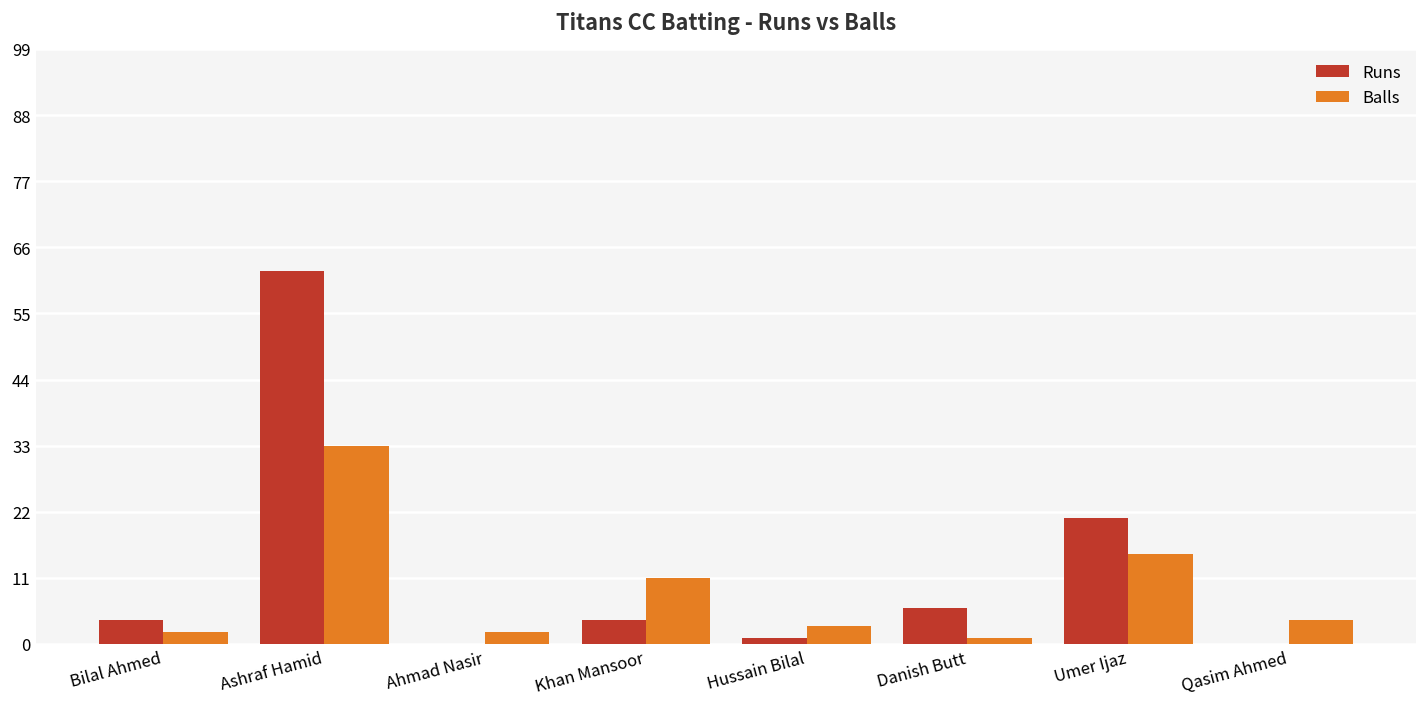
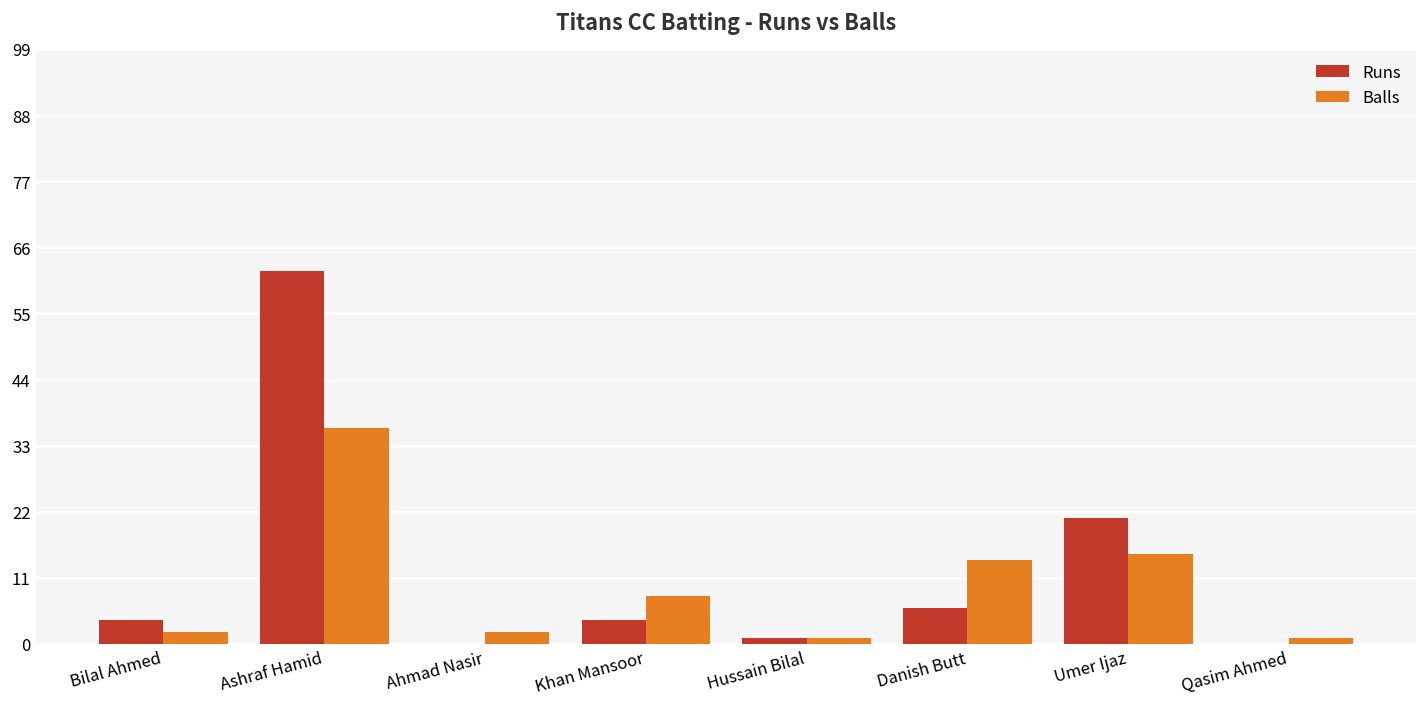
  {
    "Runs": {
      "Bilal Ahmed": 4,
      "Ashraf Hamid": 62,
      "Ahmad Nasir": 0,
      "Khan Mansoor": 4,
      "Hussain Bilal": 1,
      "Danish Butt": 6,
      "Umer Ijaz": 21,
      "Qasim Ahmed": 0
    },
    "Balls": {
      "Bilal Ahmed": 2,
-     "Ashraf Hamid": 33,
+     "Ashraf Hamid": 36,
      "Ahmad Nasir": 2,
-     "Khan Mansoor": 11,
-     "Hussain Bilal": 3,
-     "Danish Butt": 1,
+     "Khan Mansoor": 8,
+     "Hussain Bilal": 1,
+     "Danish Butt": 14,
      "Umer Ijaz": 15,
-     "Qasim Ahmed": 4
+     "Qasim Ahmed": 1
    }
  }
